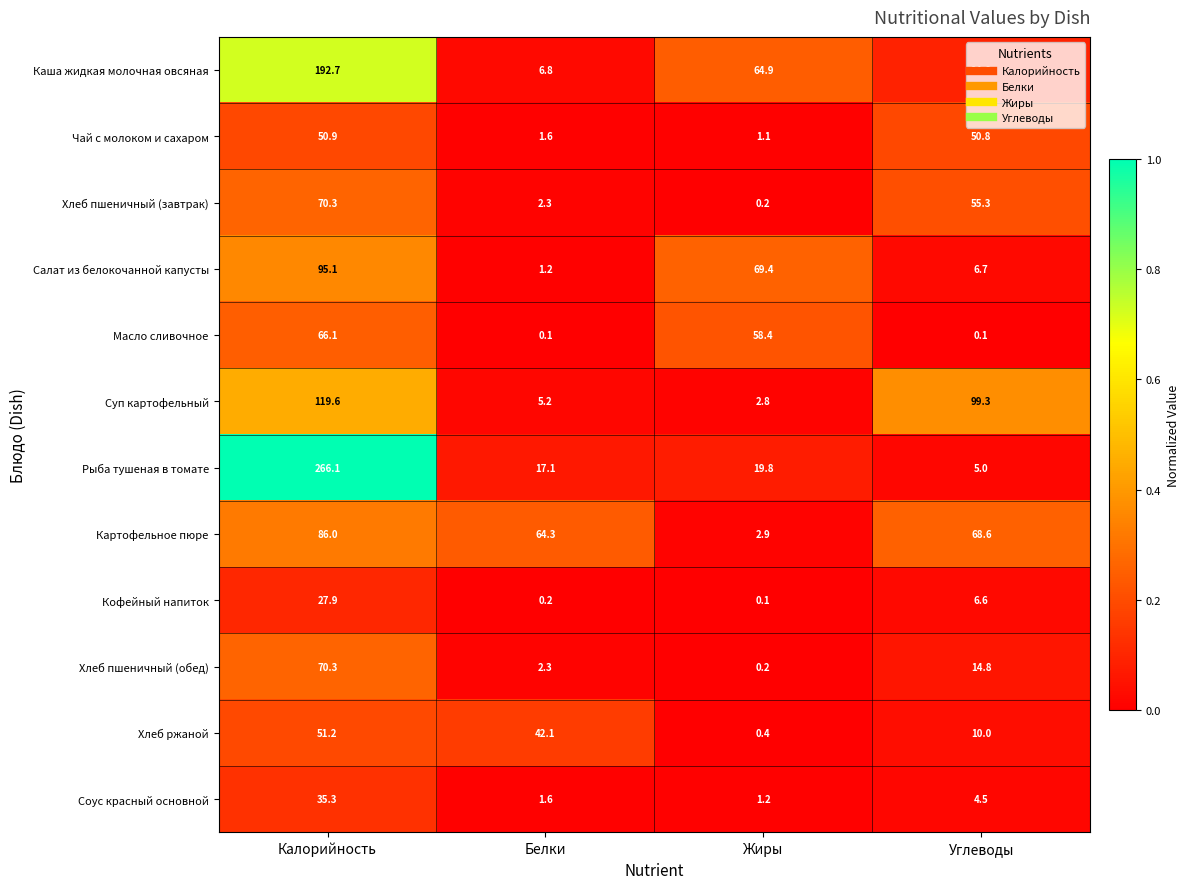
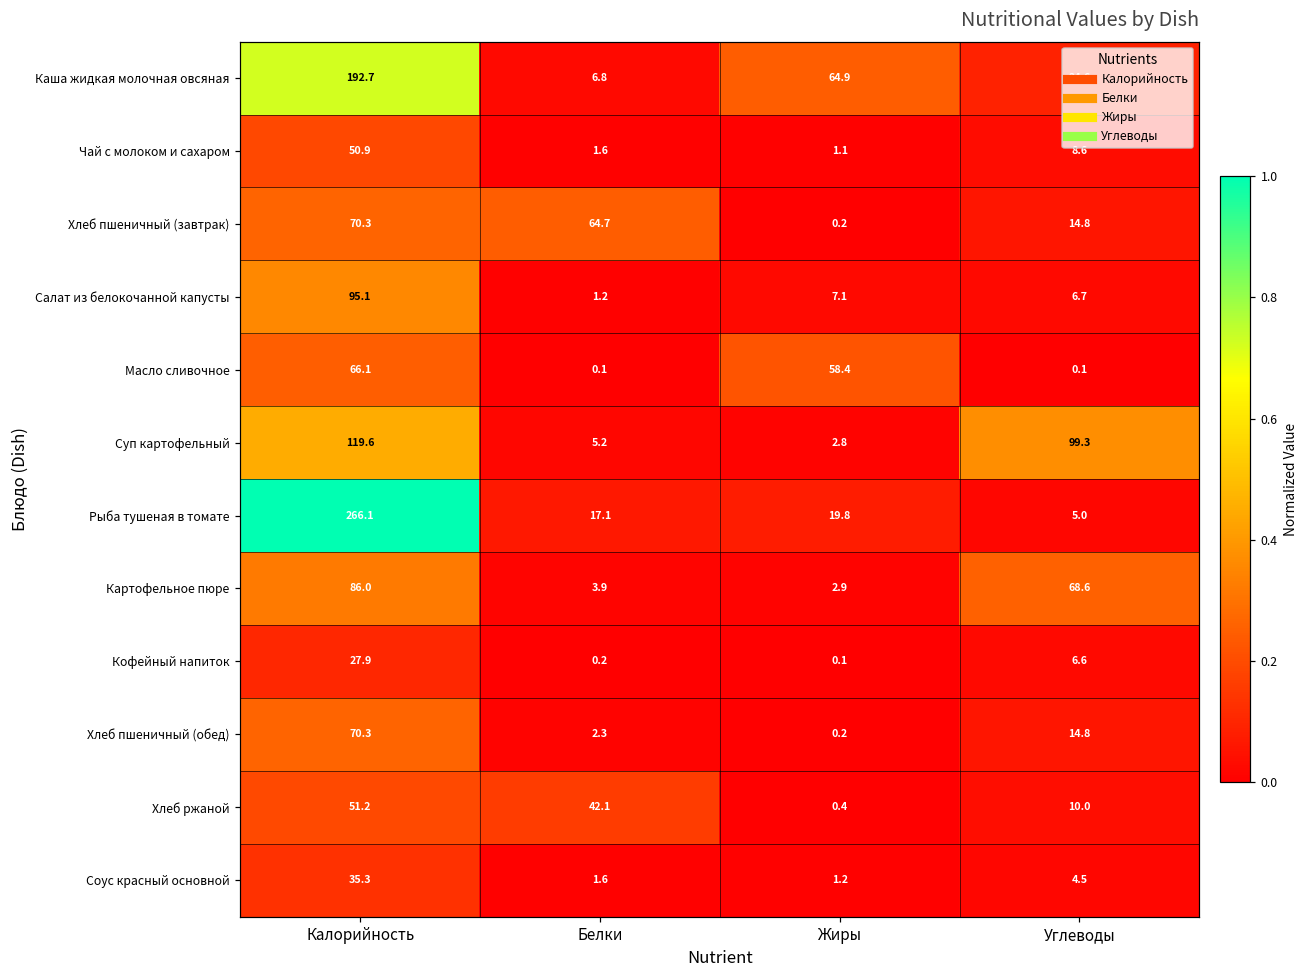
  {
    "Каша жидкая молочная овсяная": {
      "Калорийность": 192.7,
      "Белки": 6.8,
      "Жиры": 64.9
    },
    "Чай с молоком и сахаром": {
      "Калорийность": 50.9,
      "Белки": 1.6,
      "Жиры": 1.1,
-     "Углеводы": 50.8
+     "Углеводы": 8.6
    },
    "Хлеб пшеничный (завтрак)": {
      "Калорийность": 70.3,
-     "Белки": 2.3,
+     "Белки": 64.7,
      "Жиры": 0.2,
-     "Углеводы": 55.3
+     "Углеводы": 14.8
    },
    "Салат из белокочанной капусты": {
      "Калорийность": 95.1,
      "Белки": 1.2,
-     "Жиры": 69.4,
+     "Жиры": 7.1,
      "Углеводы": 6.7
    },
    "Масло сливочное": {
      "Калорийность": 66.1,
      "Белки": 0.1,
      "Жиры": 58.4,
      "Углеводы": 0.1
    },
    "Суп картофельный": {
      "Калорийность": 119.6,
      "Белки": 5.2,
      "Жиры": 2.8,
      "Углеводы": 99.3
    },
    "Рыба тушеная в томате": {
      "Калорийность": 266.1,
      "Белки": 17.1,
      "Жиры": 19.8,
      "Углеводы": 5.0
    },
    "Картофельное пюре": {
      "Калорийность": 86.0,
-     "Белки": 64.3,
+     "Белки": 3.9,
      "Жиры": 2.9,
      "Углеводы": 68.6
    },
    "Кофейный напиток": {
      "Калорийность": 27.9,
      "Белки": 0.2,
      "Жиры": 0.1,
      "Углеводы": 6.6
    },
    "Хлеб пшеничный (обед)": {
      "Калорийность": 70.3,
      "Белки": 2.3,
      "Жиры": 0.2,
      "Углеводы": 14.8
    },
    "Хлеб ржаной": {
      "Калорийность": 51.2,
      "Белки": 42.1,
      "Жиры": 0.4,
      "Углеводы": 10.0
    },
    "Соус красный основной": {
      "Калорийность": 35.3,
      "Белки": 1.6,
      "Жиры": 1.2,
      "Углеводы": 4.5
    }
  }
